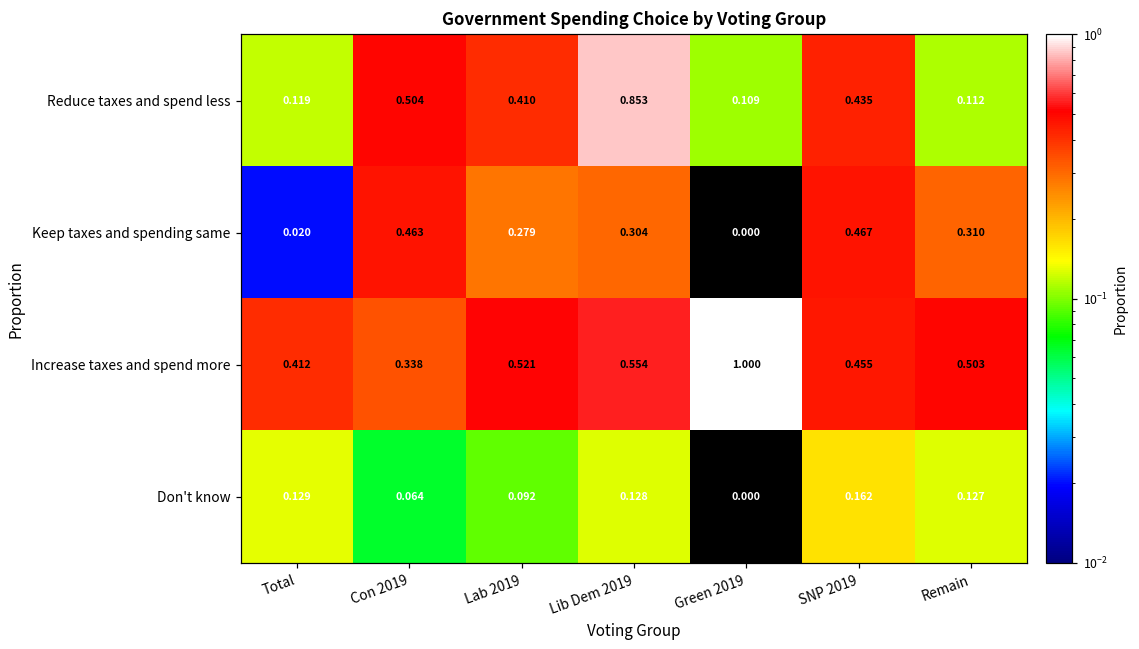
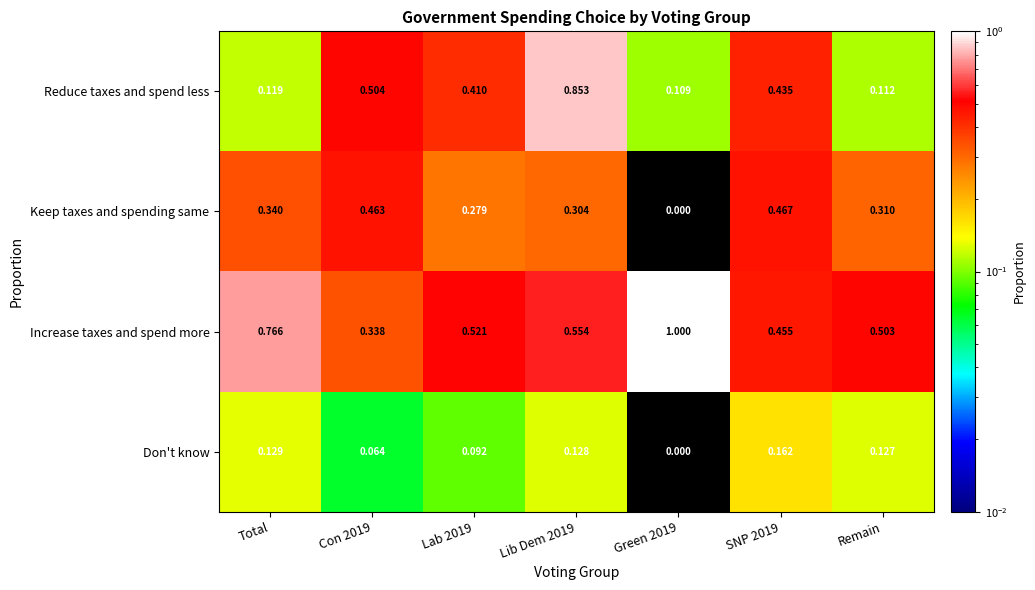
  {
    "Reduce taxes and spend less": {
      "Total": 0.119,
      "Con 2019": 0.504,
      "Lab 2019": 0.410,
      "Lib Dem 2019": 0.853,
      "Green 2019": 0.109,
      "SNP 2019": 0.435,
      "Remain": 0.112
    },
    "Keep taxes and spending same": {
-     "Total": 0.020,
+     "Total": 0.340,
      "Con 2019": 0.463,
      "Lab 2019": 0.279,
      "Lib Dem 2019": 0.304,
      "Green 2019": 0.000,
      "SNP 2019": 0.467,
      "Remain": 0.310
    },
    "Increase taxes and spend more": {
-     "Total": 0.412,
+     "Total": 0.766,
      "Con 2019": 0.338,
      "Lab 2019": 0.521,
      "Lib Dem 2019": 0.554,
      "Green 2019": 1.000,
      "SNP 2019": 0.455,
      "Remain": 0.503
    },
    "Don't know": {
      "Total": 0.129,
      "Con 2019": 0.064,
      "Lab 2019": 0.092,
      "Lib Dem 2019": 0.128,
      "Green 2019": 0.000,
      "SNP 2019": 0.162,
      "Remain": 0.127
    }
  }
